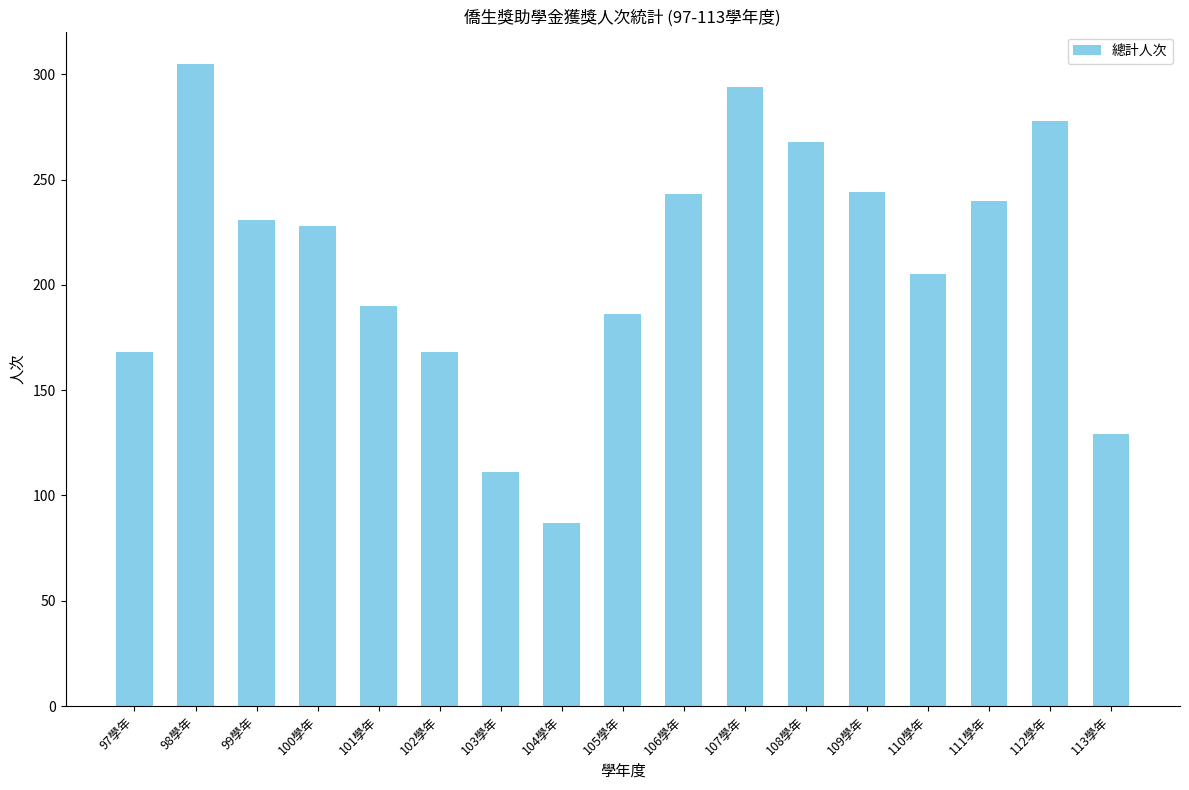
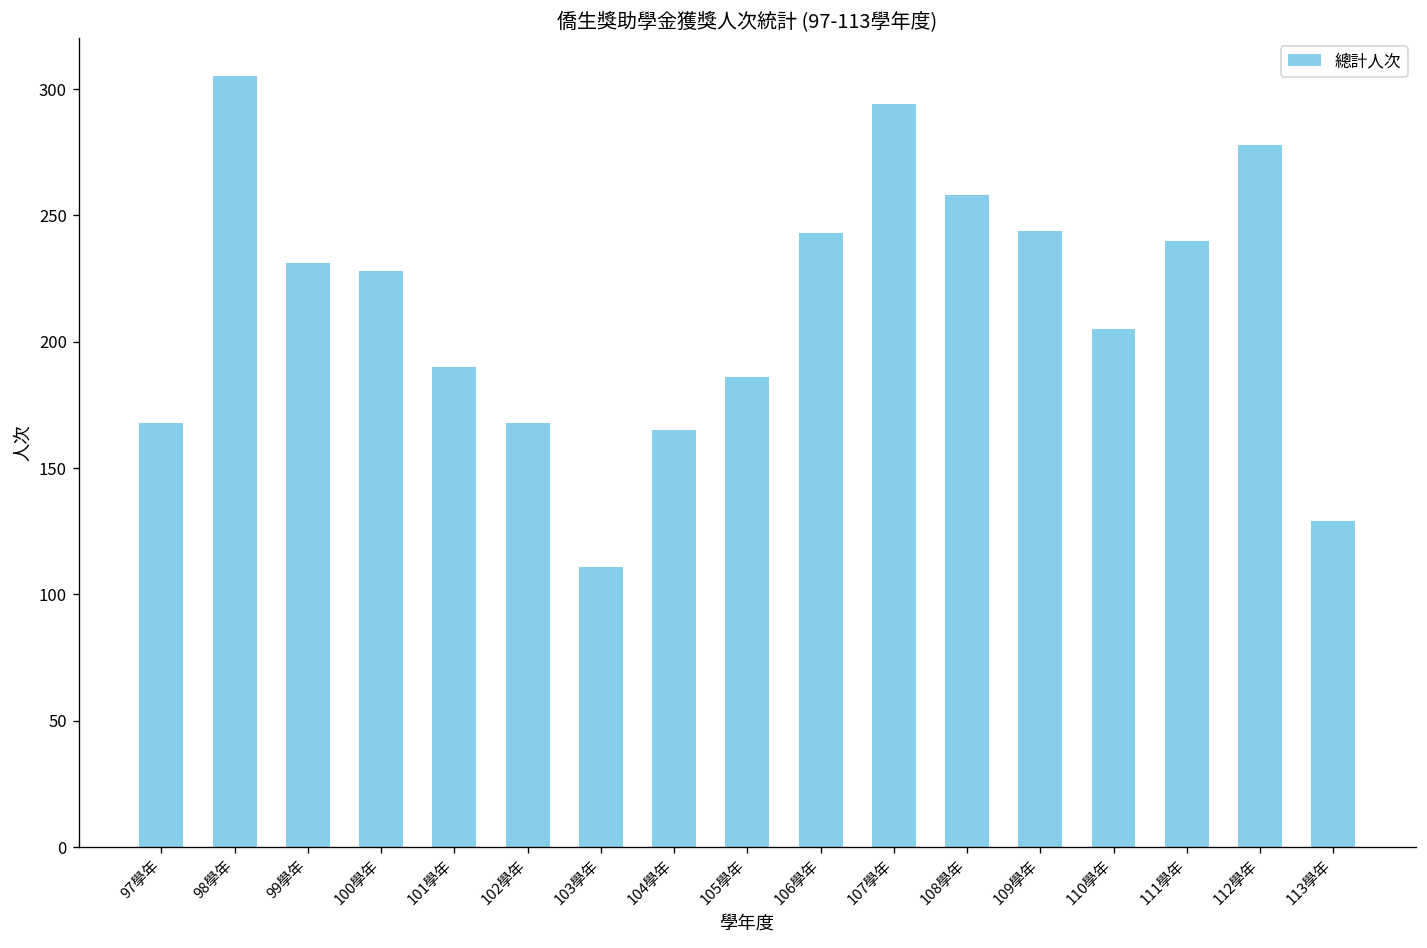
  {
    "97學年": 168,
    "98學年": 305,
    "99學年": 231,
    "100學年": 228,
    "101學年": 190,
    "102學年": 168,
    "103學年": 111,
-   "104學年": 87,
+   "104學年": 165,
    "105學年": 186,
    "106學年": 243,
    "107學年": 294,
-   "108學年": 268,
+   "108學年": 258,
    "109學年": 244,
    "110學年": 205,
    "111學年": 240,
    "112學年": 278,
    "113學年": 129
  }
